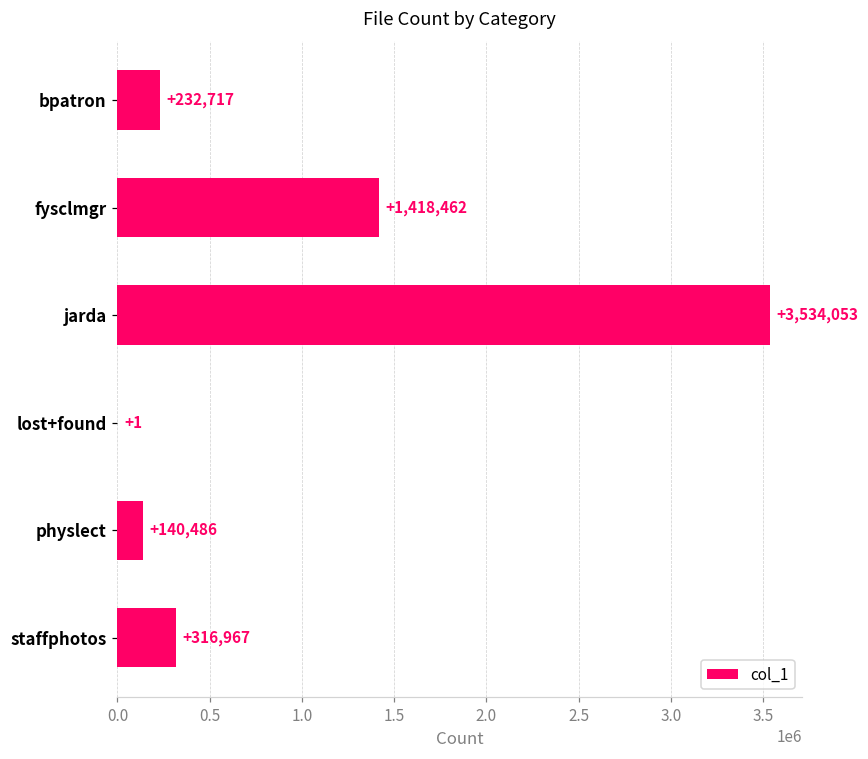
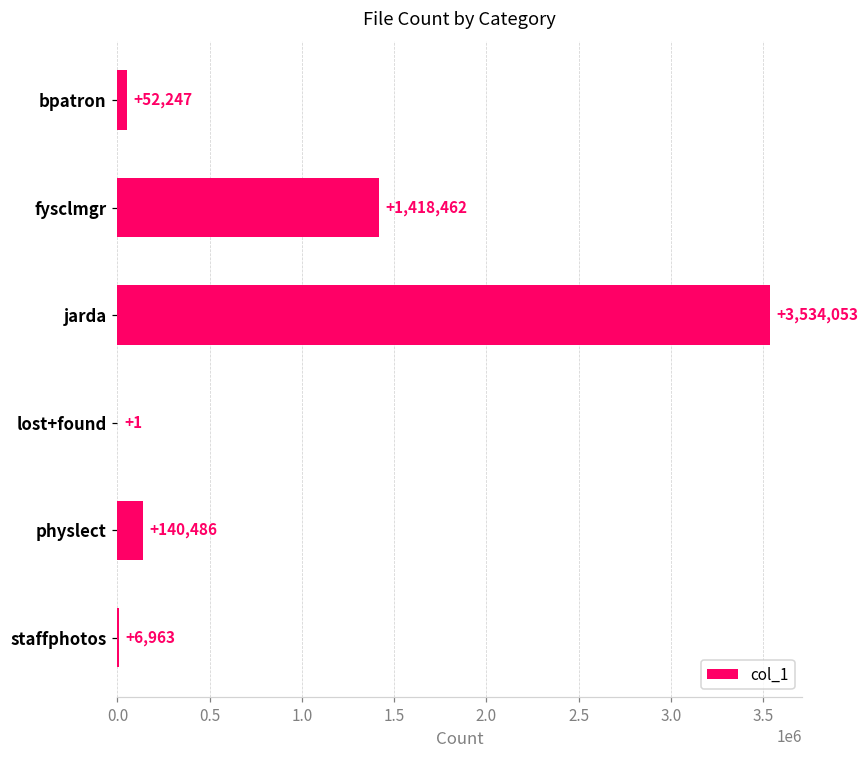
  {
-   "bpatron": "+232,717",
+   "bpatron": "+52,247",
    "fysclmgr": "+1,418,462",
    "jarda": "+3,534,053",
    "lost+found": "+1",
    "physlect": "+140,486",
-   "staffphotos": "+316,967"
+   "staffphotos": "+6,963"
  }
